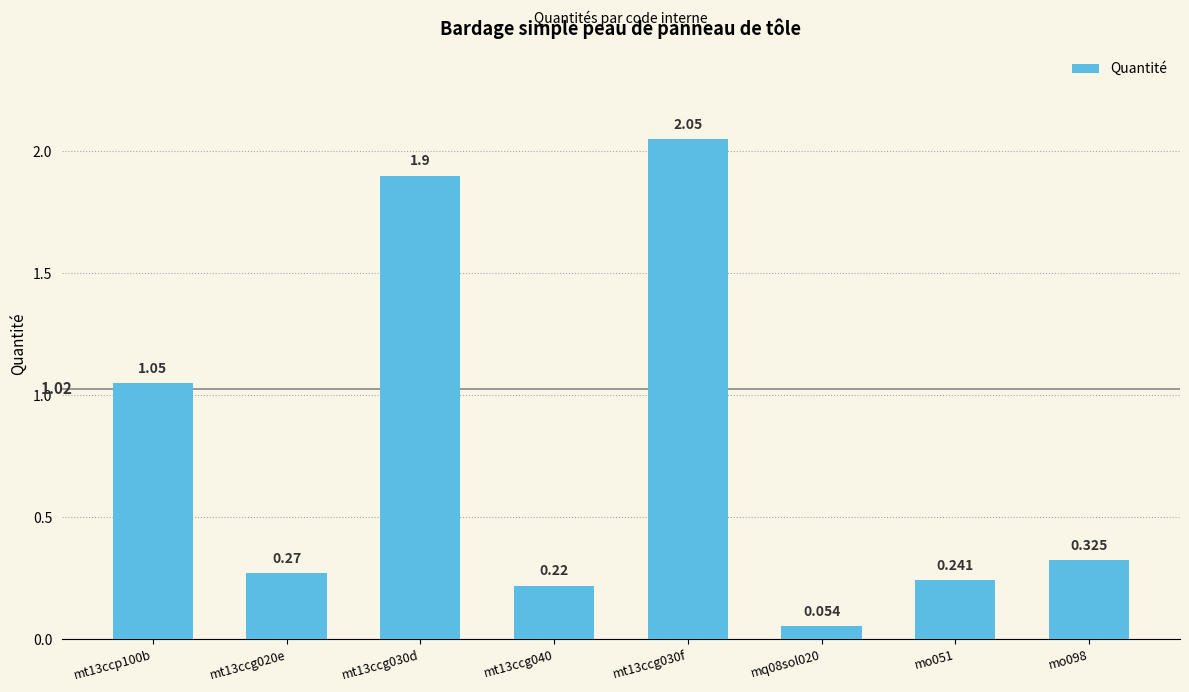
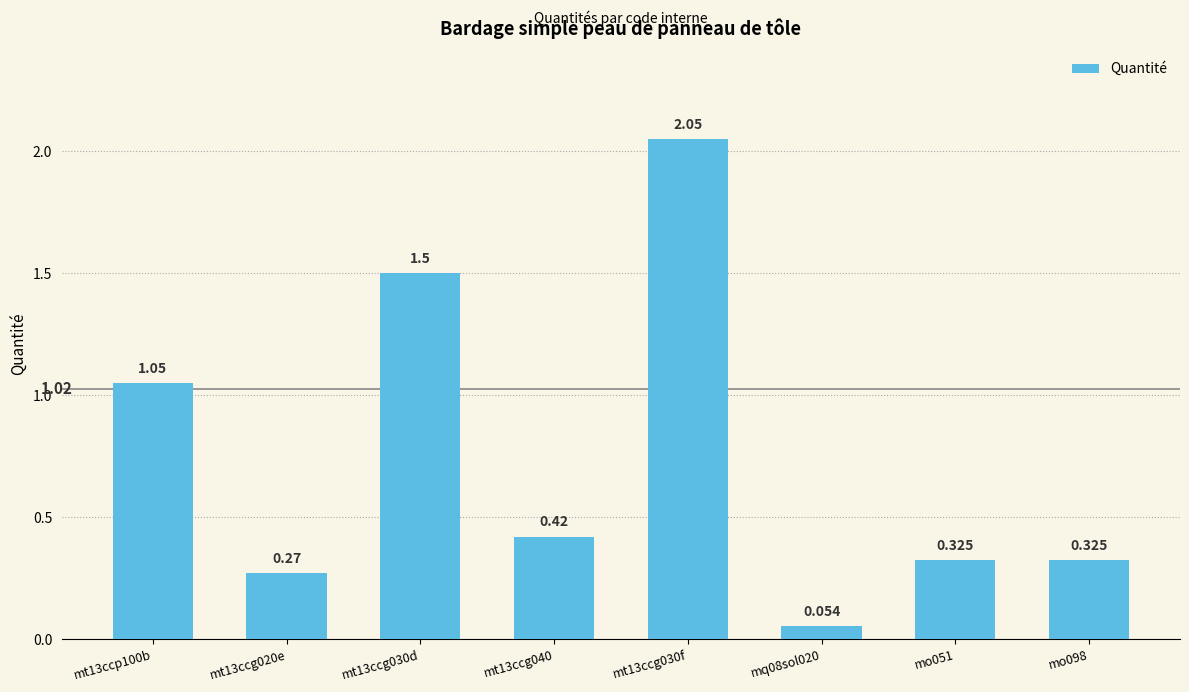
  {
    "mt13ccp100b": 1.05,
    "mt13ccg020e": 0.27,
-   "mt13ccg030d": 1.9,
-   "mt13ccg040": 0.22,
+   "mt13ccg030d": 1.5,
+   "mt13ccg040": 0.42,
    "mt13ccg030f": 2.05,
    "mq08sol020": 0.054,
-   "mo051": 0.241,
+   "mo051": 0.325,
    "mo098": 0.325
  }
